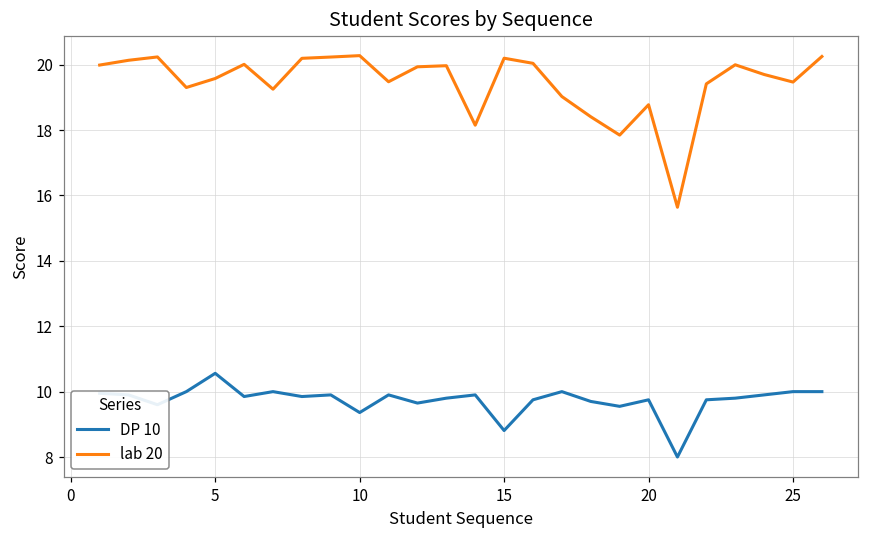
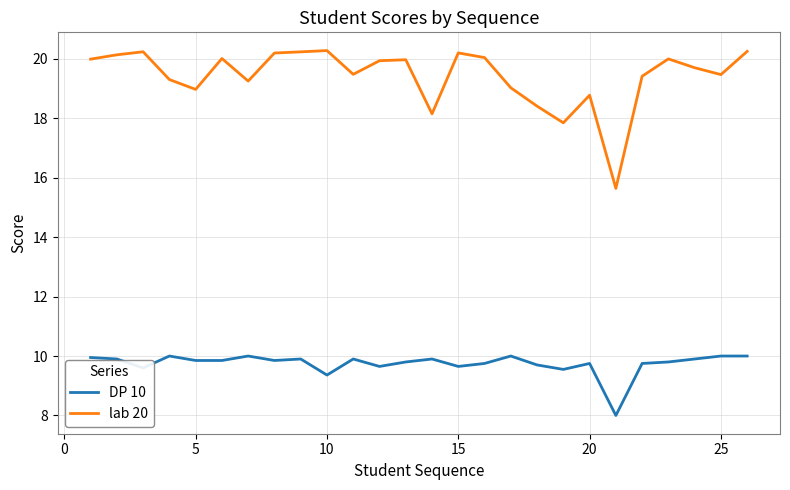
  {
    "DP 10": {
-     "5": 10.6,
+     "5": 9.9,
      "10": 9.4,
-     "15": 8.8,
+     "15": 9.7,
      "20": 9.8,
      "25": 10.0
    },
    "lab 20": {
-     "5": 19.6,
+     "5": 19.0,
      "10": 20.3,
      "15": 20.2,
      "20": 18.8,
      "25": 19.5
    }
  }
